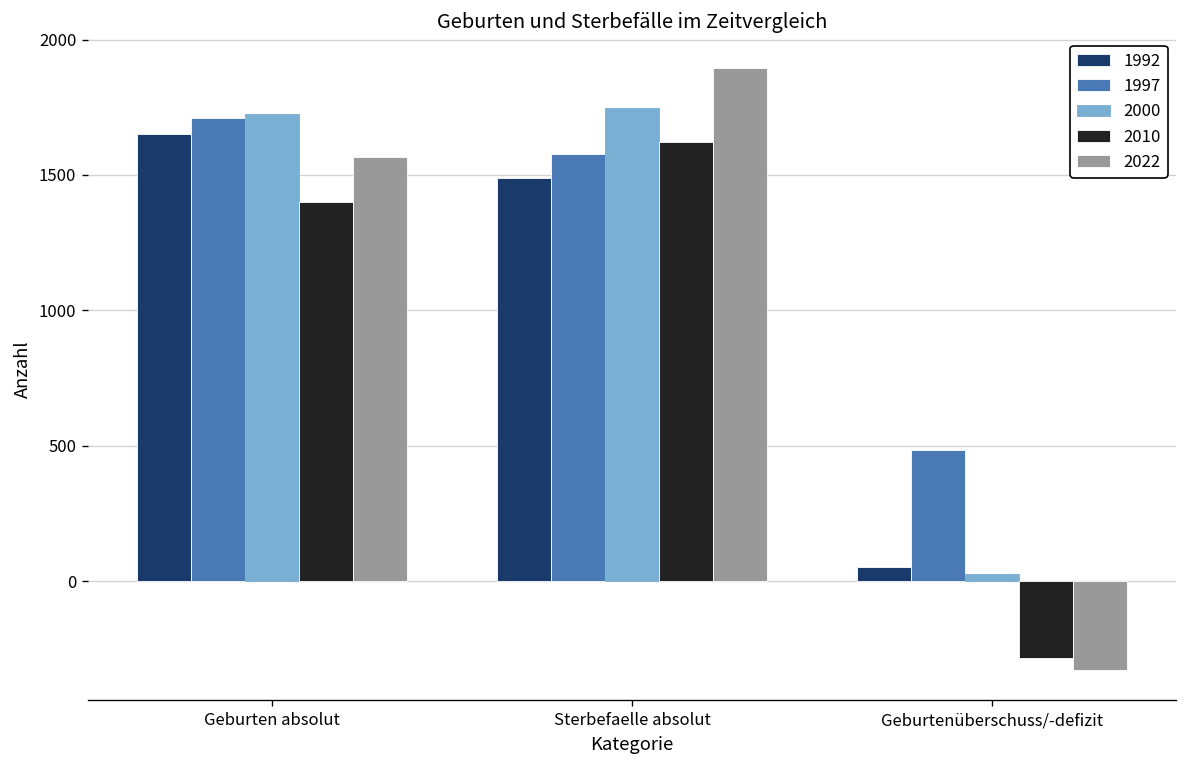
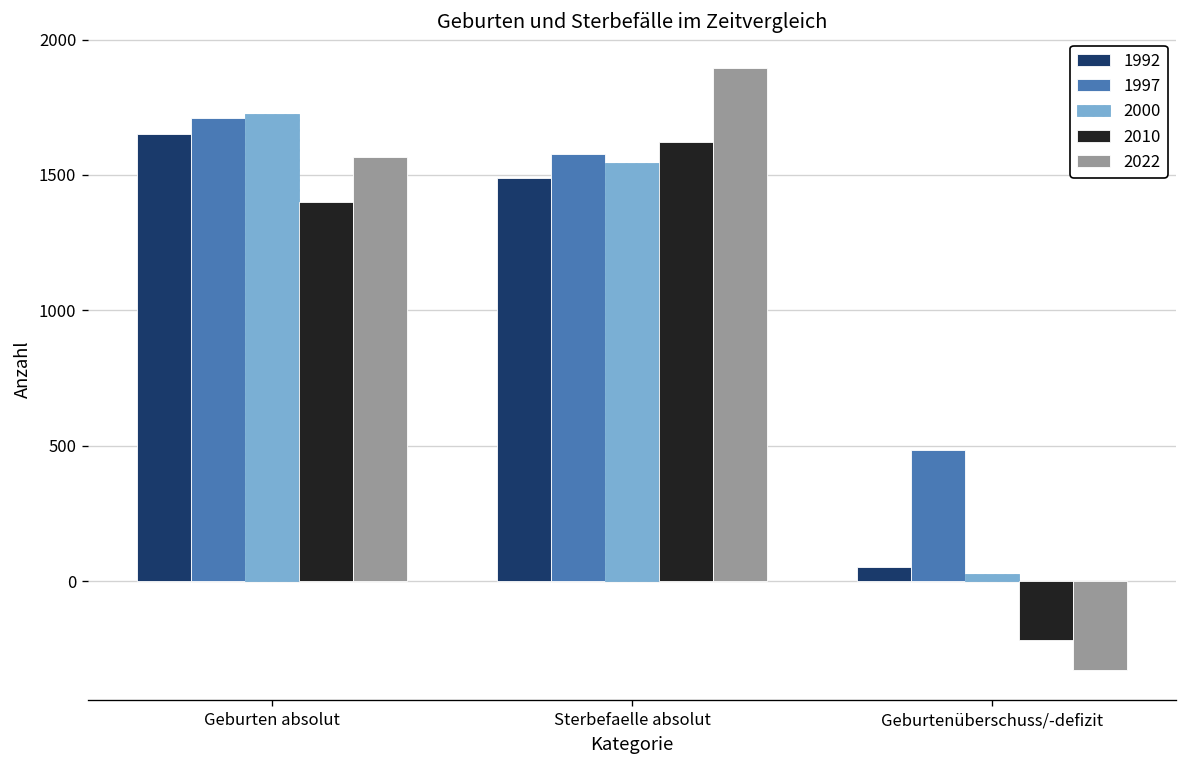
  {
    "1992": {
      "Geburten absolut": 1650,
      "Sterbefaelle absolut": 1490,
      "Geburtenüberschuss/-defizit": 50
    },
    "1997": {
      "Geburten absolut": 1710,
      "Sterbefaelle absolut": 1580,
      "Geburtenüberschuss/-defizit": 490
    },
    "2000": {
      "Geburten absolut": 1730,
-     "Sterbefaelle absolut": 1750,
+     "Sterbefaelle absolut": 1540,
      "Geburtenüberschuss/-defizit": 30
    },
    "2010": {
      "Geburten absolut": 1400,
      "Sterbefaelle absolut": 1620,
-     "Geburtenüberschuss/-defizit": -280
+     "Geburtenüberschuss/-defizit": -220
    },
    "2022": {
      "Geburten absolut": 1570,
      "Sterbefaelle absolut": 1900,
      "Geburtenüberschuss/-defizit": -330
    }
  }
